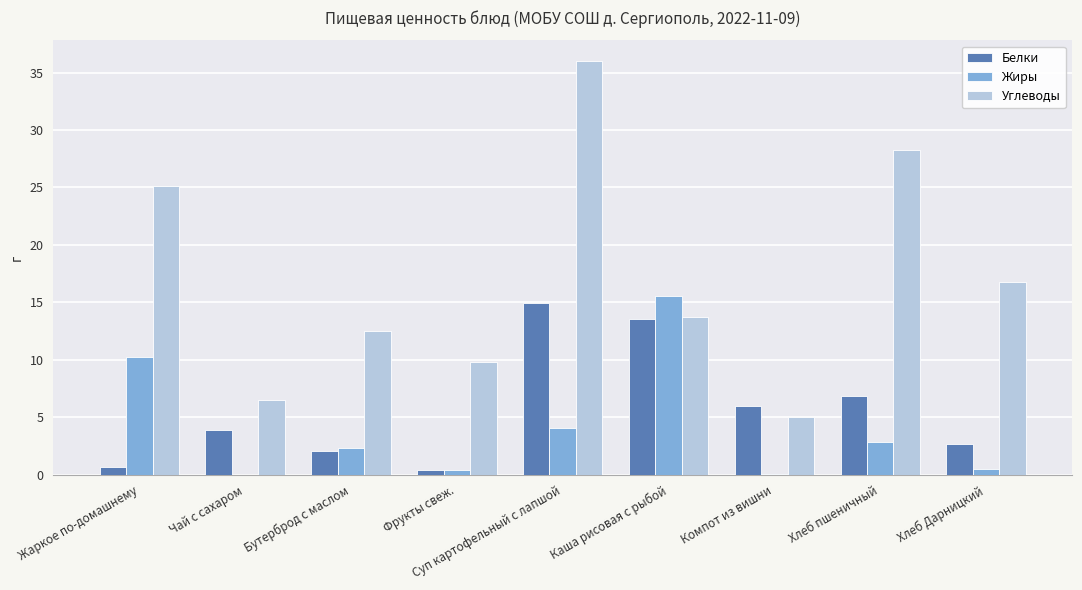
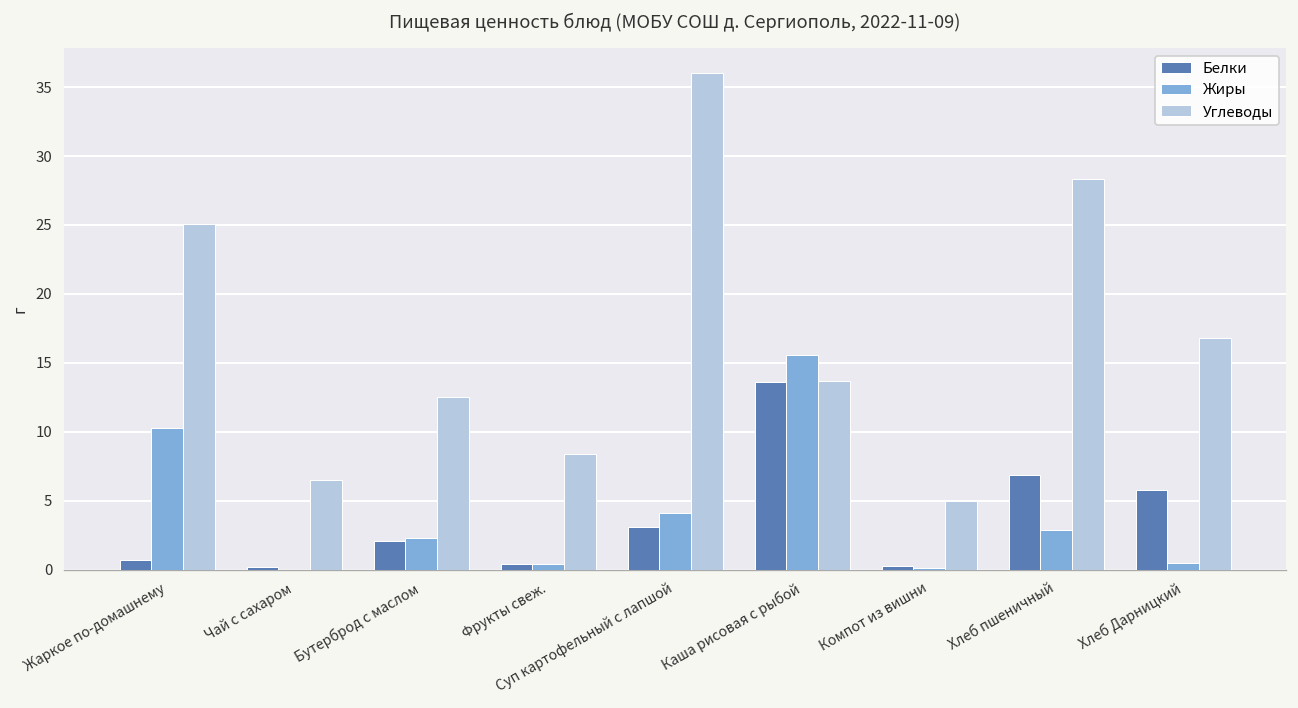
  {
    "Белки": {
      "Жаркое по-домашнему": 0.7,
-     "Чай с сахаром": 3.9,
+     "Чай с сахаром": 0.2,
      "Бутерброд с маслом": 2.1,
      "Фрукты свеж.": 0.4,
-     "Суп картофельный с лапшой": 15.0,
+     "Суп картофельный с лапшой": 3.1,
      "Каша рисовая с рыбой": 13.6,
-     "Компот из вишни": 6.0,
+     "Компот из вишни": 0.3,
      "Хлеб пшеничный": 6.9,
-     "Хлеб Дарницкий": 2.7
+     "Хлеб Дарницкий": 5.8
    },
    "Жиры": {
      "Жаркое по-домашнему": 10.3,
      "Чай с сахаром": 0.0,
      "Бутерброд с маслом": 2.3,
      "Фрукты свеж.": 0.4,
      "Суп картофельный с лапшой": 4.1,
      "Каша рисовая с рыбой": 15.6,
      "Хлеб пшеничный": 2.9,
      "Хлеб Дарницкий": 0.5
    },
    "Углеводы": {
      "Жаркое по-домашнему": 25.1,
      "Чай с сахаром": 6.5,
      "Бутерброд с маслом": 12.5,
-     "Фрукты свеж.": 9.8,
+     "Фрукты свеж.": 8.4,
      "Суп картофельный с лапшой": 36.0,
      "Каша рисовая с рыбой": 13.7,
      "Компот из вишни": 5.0,
      "Хлеб пшеничный": 28.3,
      "Хлеб Дарницкий": 16.8
    }
  }
